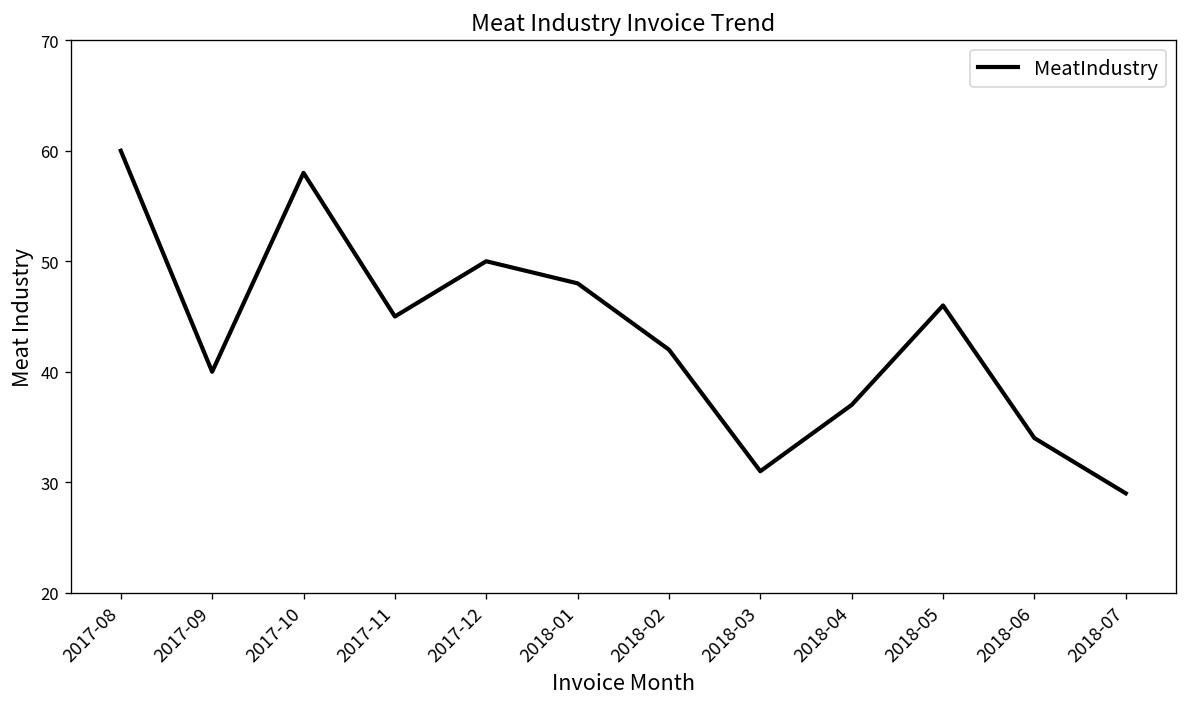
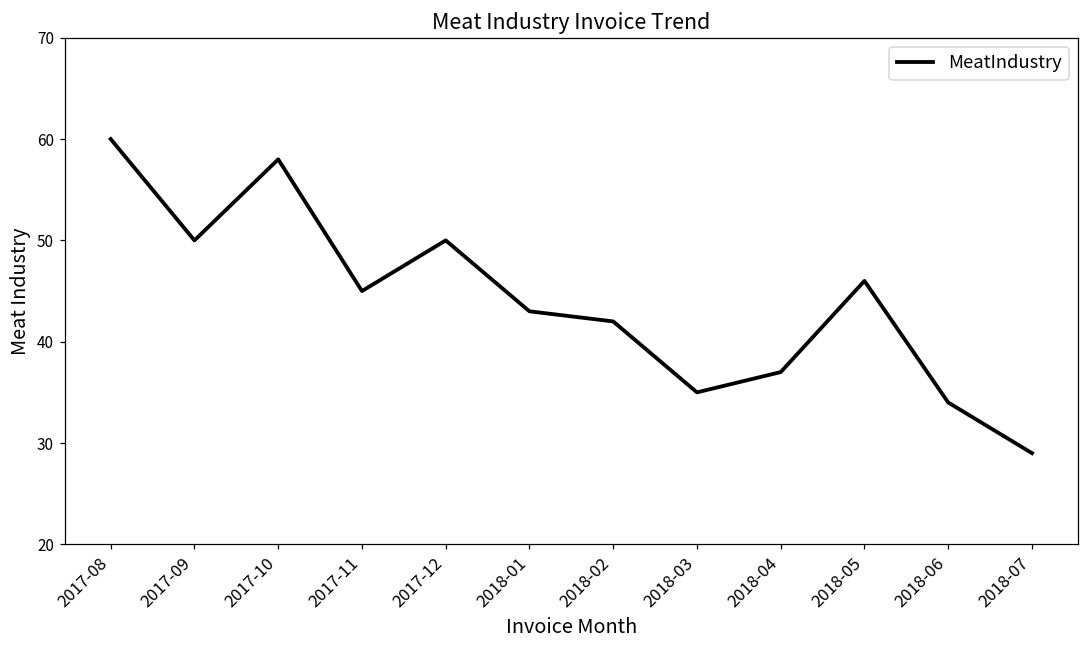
  {
    "2017-08": 60,
-   "2017-09": 40,
+   "2017-09": 50,
    "2017-10": 58,
    "2017-11": 45,
    "2017-12": 50,
-   "2018-01": 48,
+   "2018-01": 43,
    "2018-02": 42,
-   "2018-03": 31,
+   "2018-03": 35,
    "2018-04": 37,
    "2018-05": 46,
    "2018-06": 34,
    "2018-07": 29
  }
